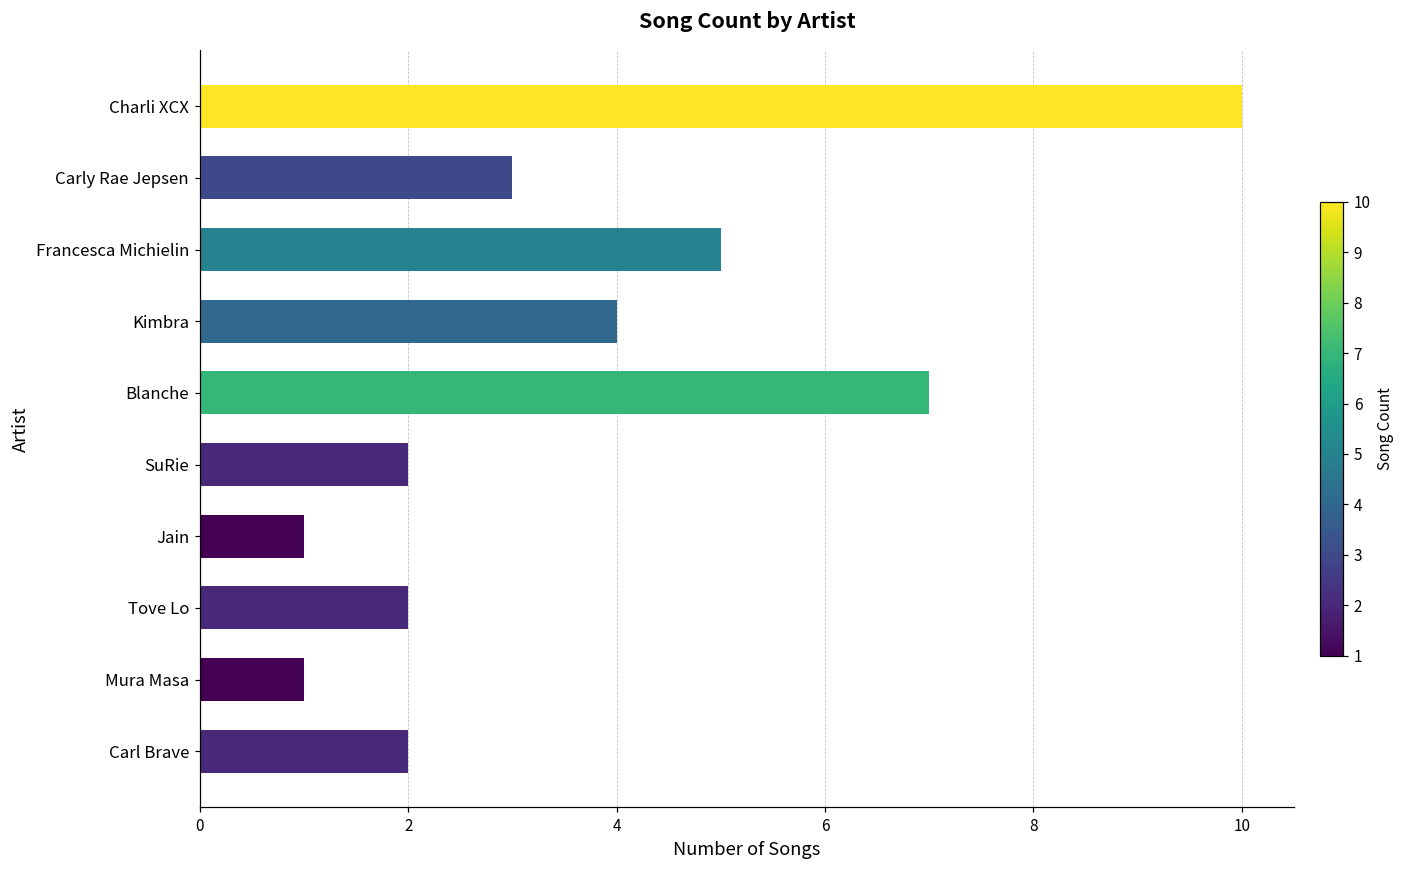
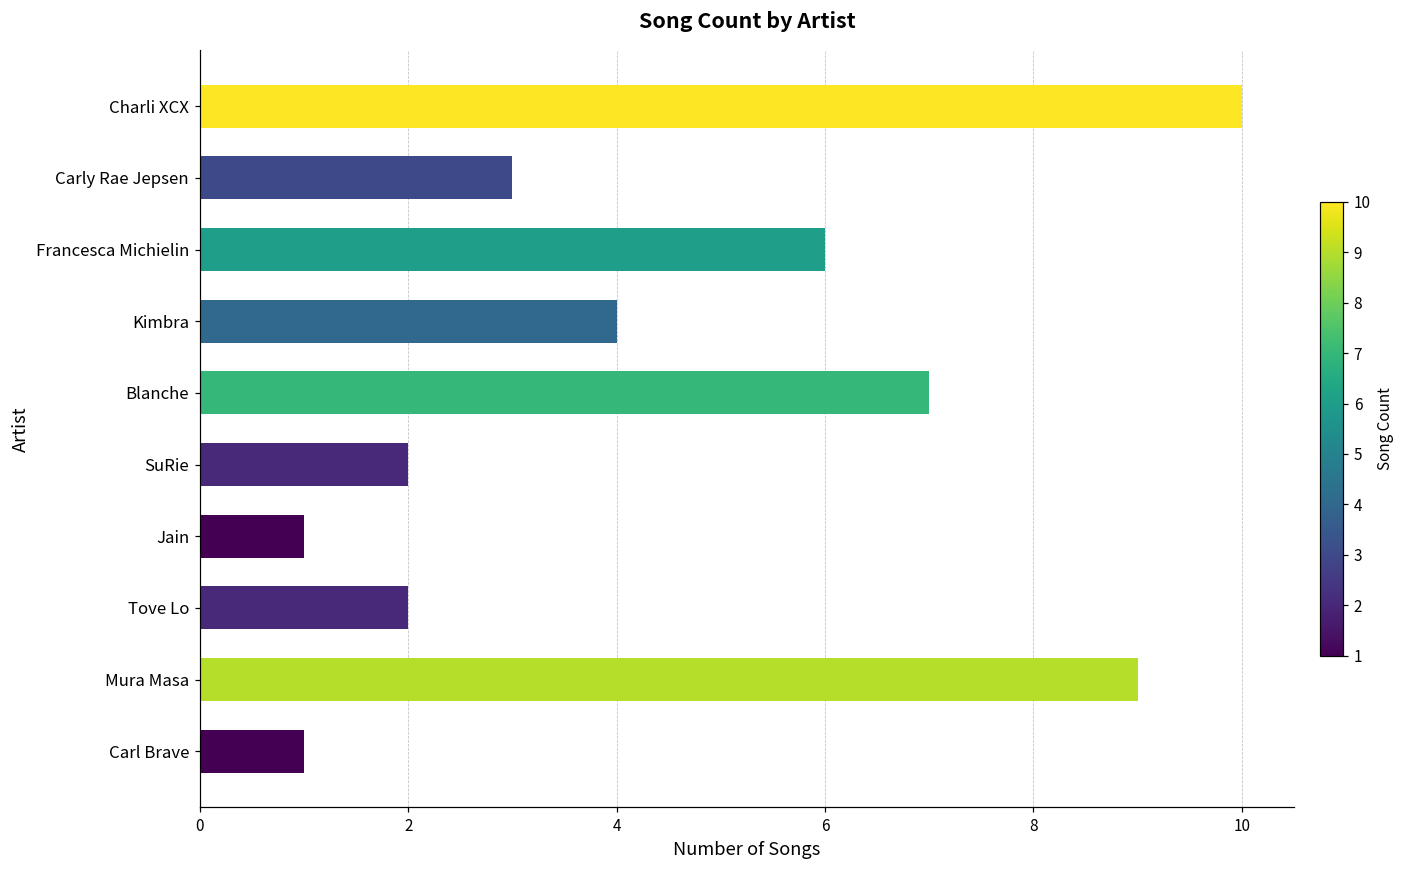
  {
    "Charli XCX": 10,
    "Carly Rae Jepsen": 3,
-   "Francesca Michielin": 5,
+   "Francesca Michielin": 6,
    "Kimbra": 4,
    "Blanche": 7,
    "SuRie": 2,
    "Jain": 1,
    "Tove Lo": 2,
-   "Mura Masa": 1,
-   "Carl Brave": 2
+   "Mura Masa": 9,
+   "Carl Brave": 1
  }
